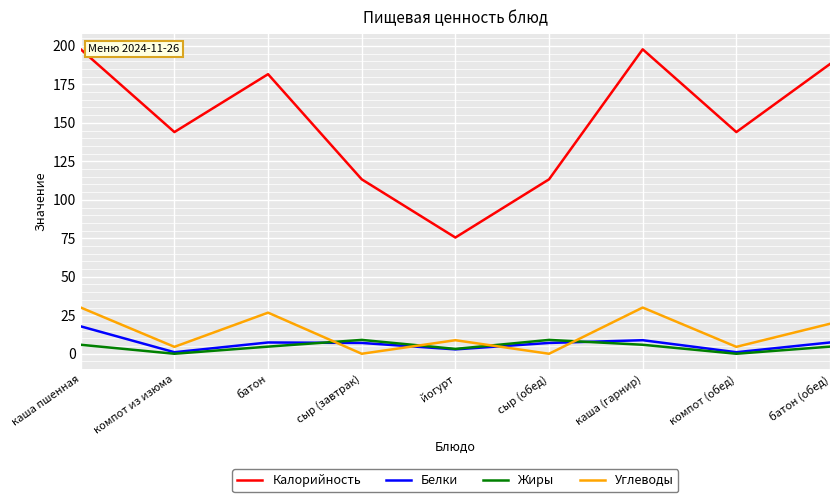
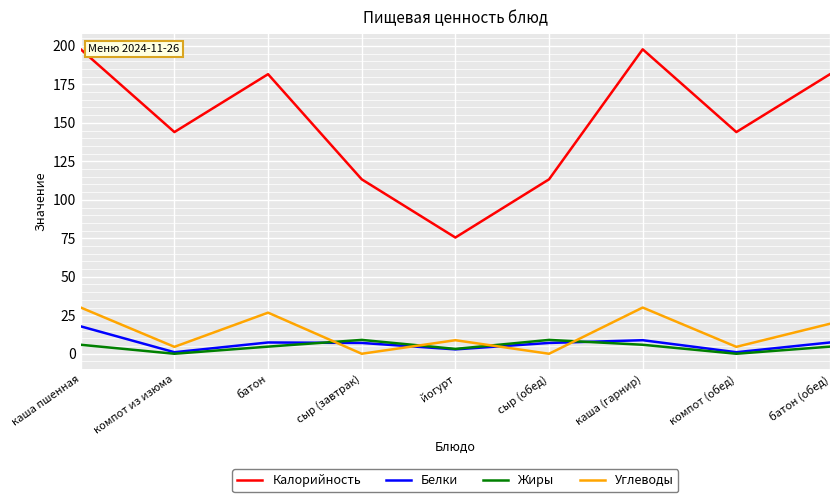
  {
    "Калорийность": {
      "компот из изюма": 144,
      "батон": 182,
      "сыр (завтрак)": 113,
      "йогурт": 76,
      "сыр (обед)": 113,
      "каша (гарнир)": 198,
      "компот (обед)": 144,
-     "батон (обед)": 188
+     "батон (обед)": 182
    },
    "Белки": {
      "каша пшенная": 18,
      "батон": 7,
      "сыр (завтрак)": 7,
      "сыр (обед)": 7,
      "каша (гарнир)": 9,
      "батон (обед)": 7
    },
    "Жиры": {
      "каша пшенная": 6,
      "батон": 5,
      "сыр (завтрак)": 9,
      "сыр (обед)": 9,
      "каша (гарнир)": 6,
      "батон (обед)": 5
    },
    "Углеводы": {
      "каша пшенная": 30,
      "компот из изюма": 4,
      "батон": 27,
      "сыр (завтрак)": 0,
      "йогурт": 9,
      "сыр (обед)": 0,
      "каша (гарнир)": 30,
      "компот (обед)": 4,
      "батон (обед)": 20
    }
  }
